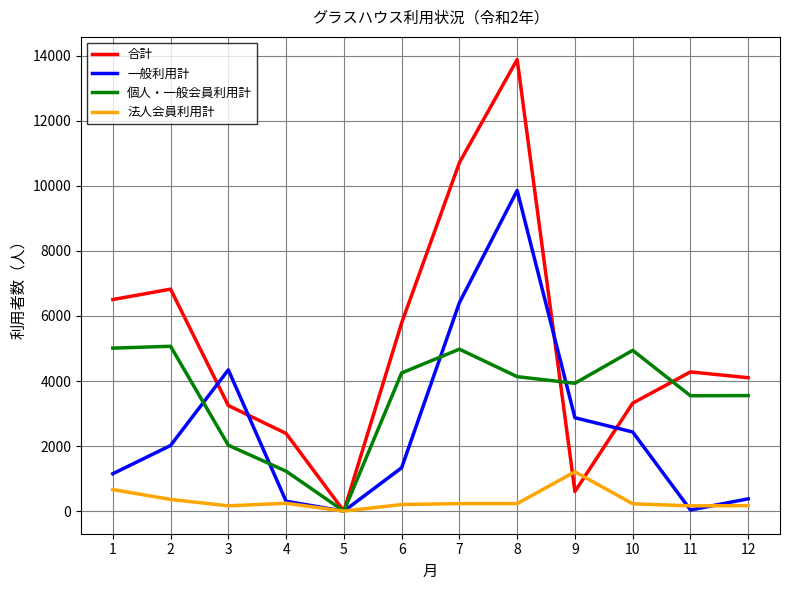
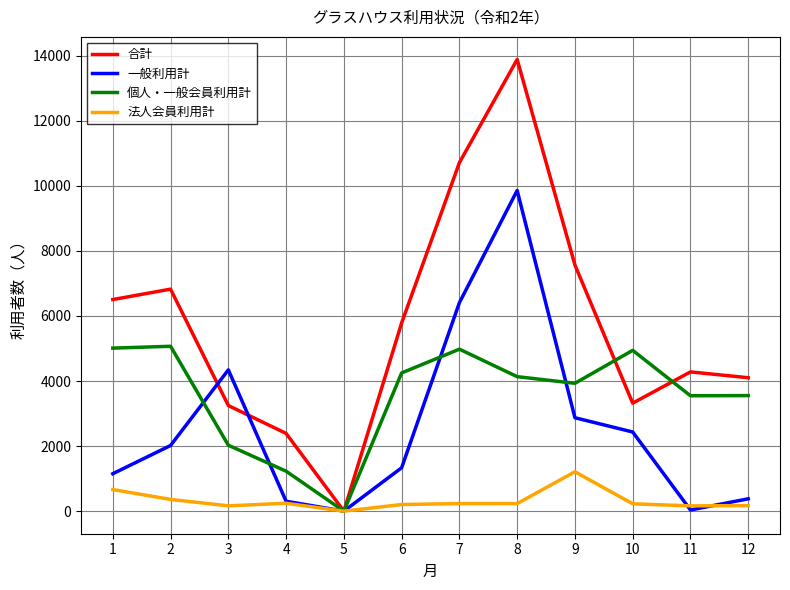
  {
    "合計": {
      "1": 6500,
      "2": 6800,
      "3": 3200,
      "4": 2400,
      "6": 5800,
      "7": 10700,
      "8": 13900,
-     "9": 600,
+     "9": 7600,
      "10": 3300,
      "11": 4300,
      "12": 4100
    },
    "一般利用計": {
      "1": 1200,
      "2": 2000,
      "3": 4300,
      "6": 1300,
      "7": 6400,
      "8": 9900,
      "9": 2900,
      "10": 2400,
      "11": 0,
      "12": 400
    },
    "個人・一般会員利用計": {
      "1": 5000,
      "2": 5100,
      "3": 2000,
      "4": 1200,
      "6": 4200,
      "7": 5000,
      "8": 4100,
      "9": 3900,
      "10": 4900,
      "11": 3500,
      "12": 3600
    },
    "法人会員利用計": {
      "1": 700,
      "2": 400,
      "3": 200,
      "6": 200,
      "7": 200,
      "8": 200,
      "9": 1200,
      "10": 200,
      "11": 200,
      "12": 200
    }
  }
